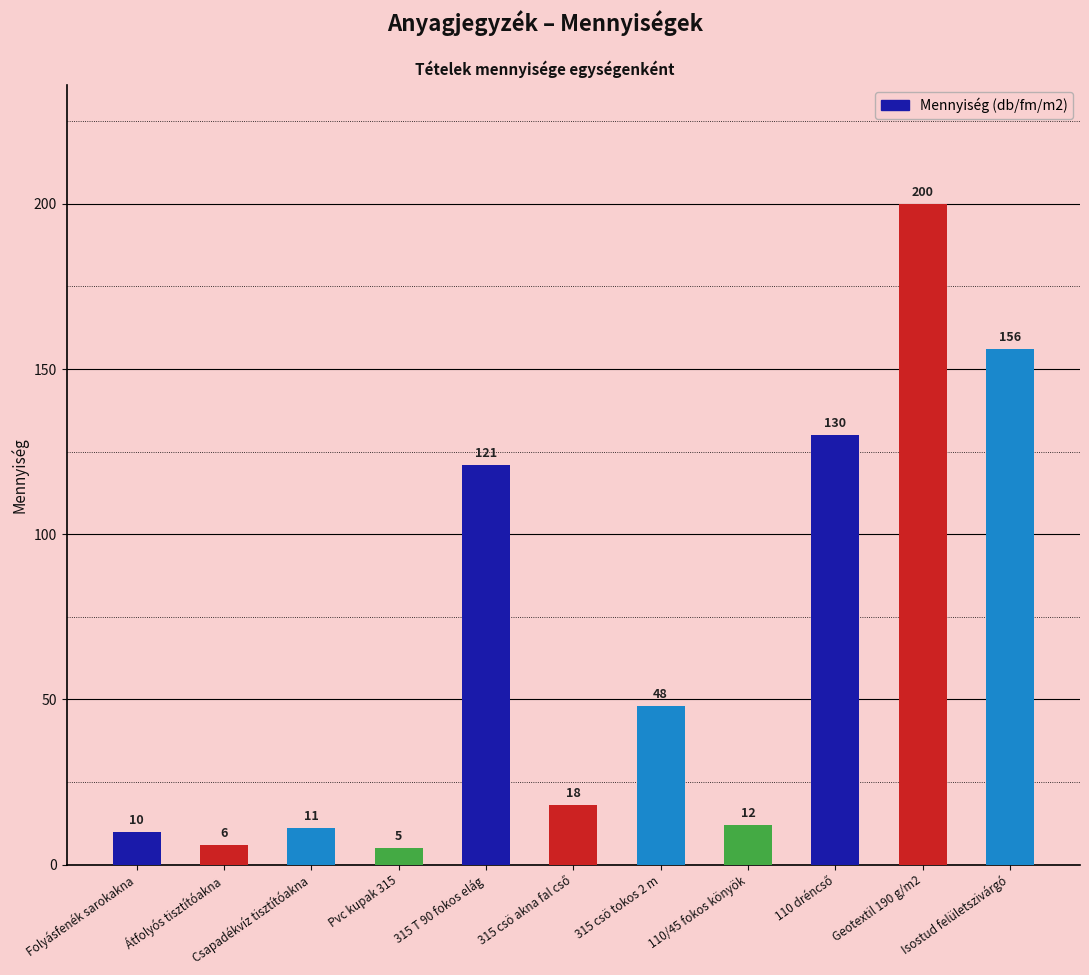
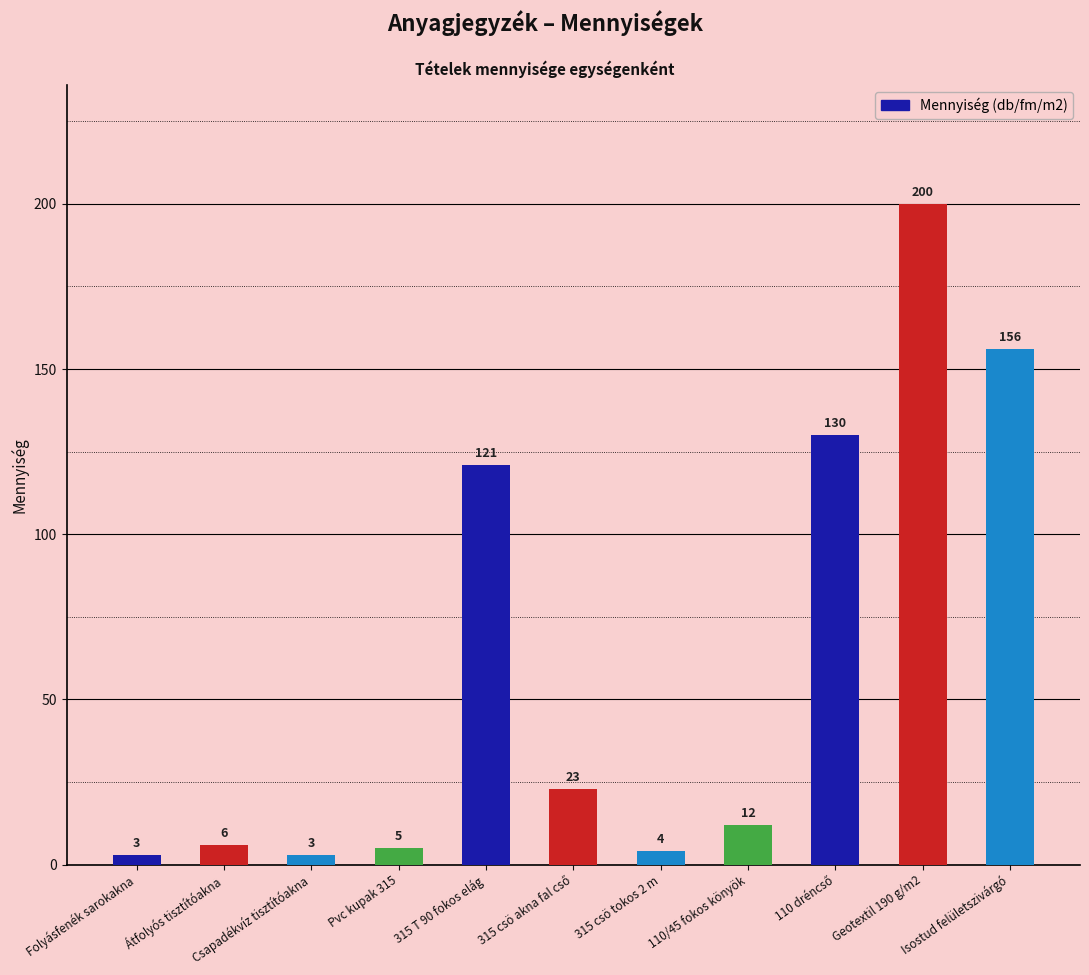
  {
-   "Folyásfenék sarokakna": 10,
+   "Folyásfenék sarokakna": 3,
    "Átfolyós tisztítóakna": 6,
-   "Csapadékvíz tisztítóakna": 11,
+   "Csapadékvíz tisztítóakna": 3,
    "Pvc kupak 315": 5,
    "315 T 90 fokos elág": 121,
-   "315 csö akna fal cső": 18,
-   "315 csö tokos 2 m": 48,
+   "315 csö akna fal cső": 23,
+   "315 csö tokos 2 m": 4,
    "110/45 fokos könyök": 12,
    "110 dréncső": 130,
    "Geotextil 190 g/m2": 200,
    "Isostud felületszivárgó": 156
  }
